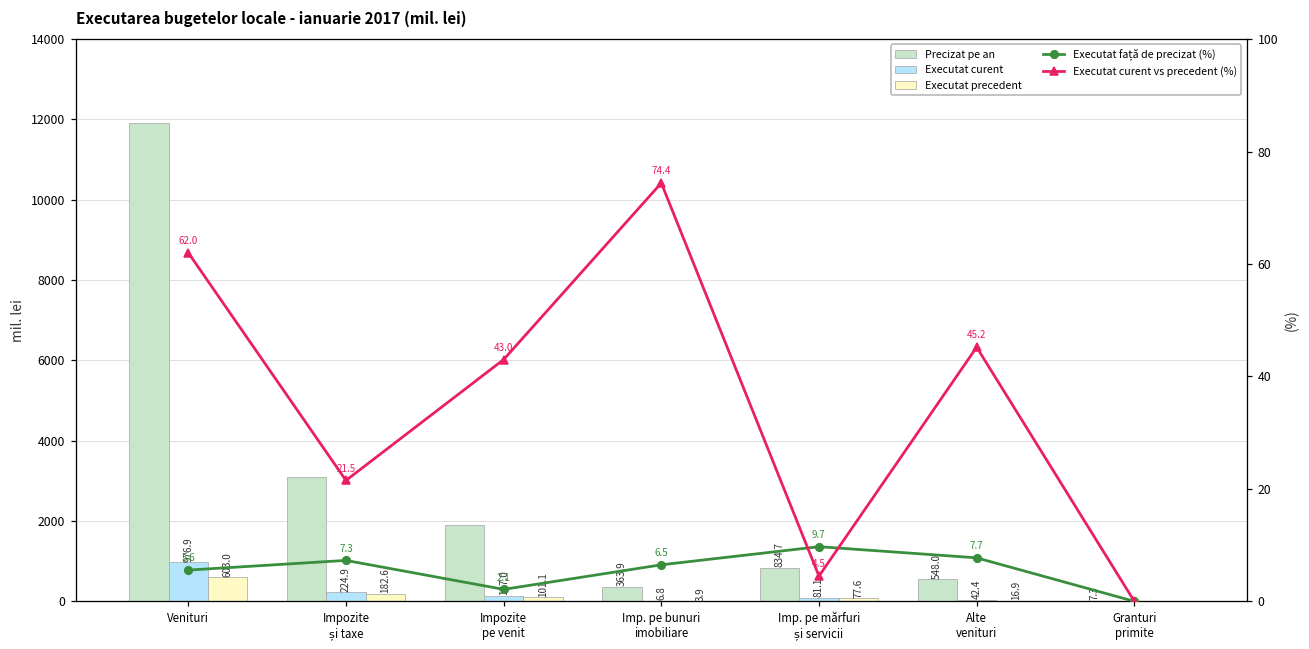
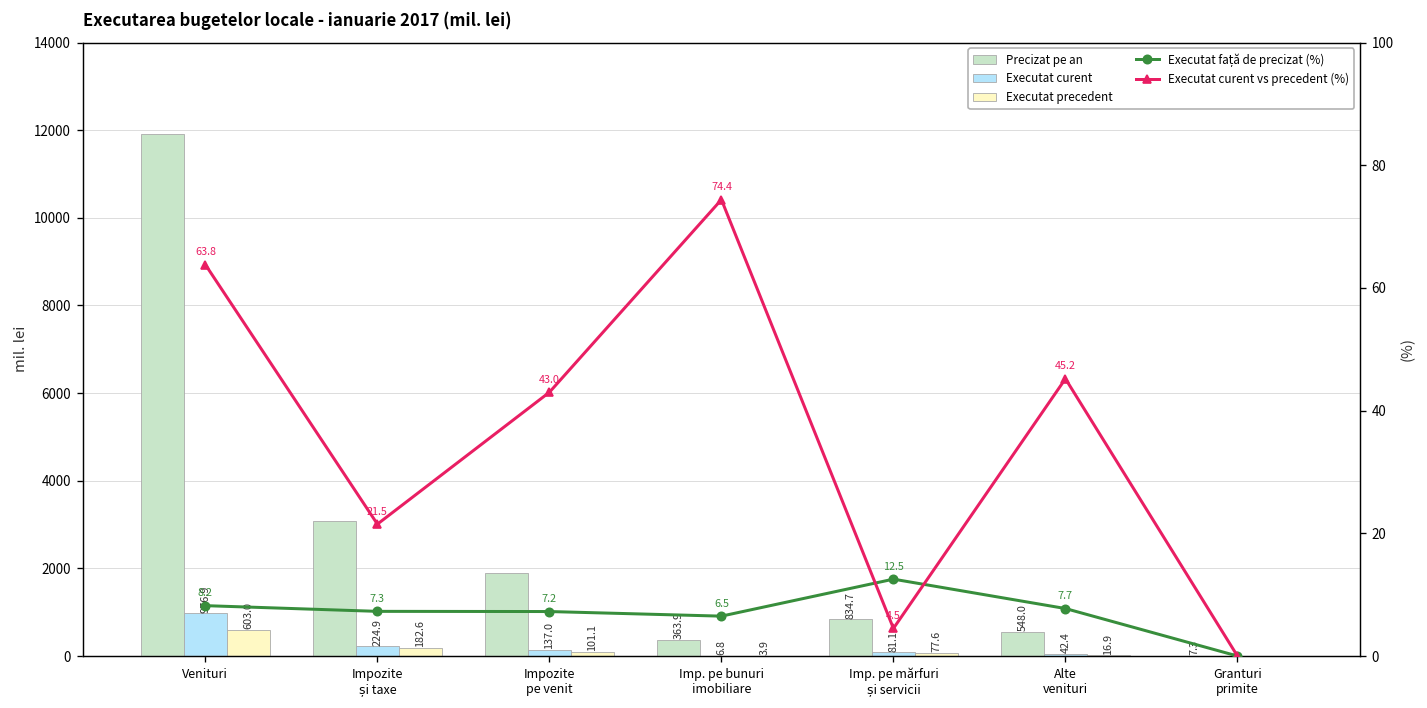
  {
    "Executat față de precizat (%)": {
-     "Venituri": 5.6,
+     "Venituri": 8.2,
      "Impozite și taxe": 7.3,
-     "Impozite pe venit": 2.1,
+     "Impozite pe venit": 7.2,
      "Imp. pe bunuri imobiliare": 6.5,
-     "Imp. pe mărfuri și servicii": 9.7,
+     "Imp. pe mărfuri și servicii": 12.5,
      "Alte venituri": 7.7
    },
    "Executat curent vs precedent (%)": {
-     "Venituri": 62.0,
+     "Venituri": 63.8,
      "Impozite și taxe": 21.5,
      "Impozite pe venit": 43.0,
      "Imp. pe bunuri imobiliare": 74.4,
      "Imp. pe mărfuri și servicii": 4.5,
      "Alte venituri": 45.2
    }
  }
